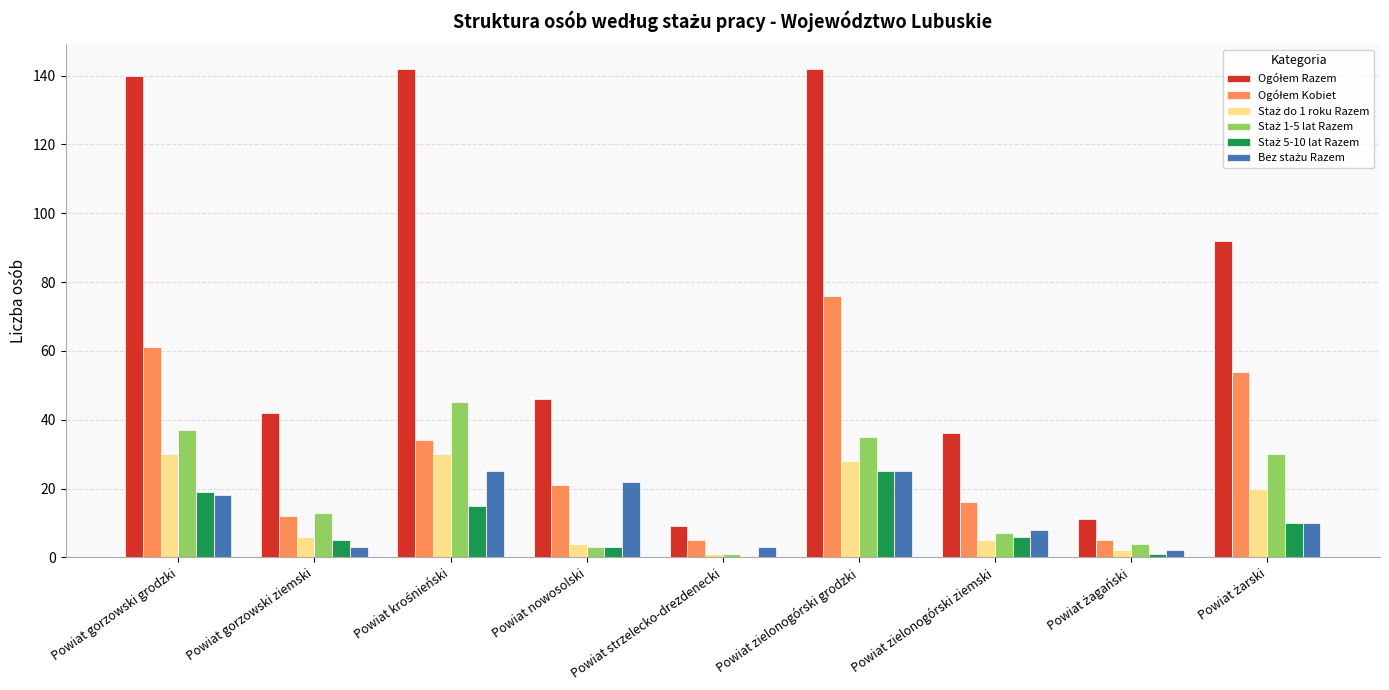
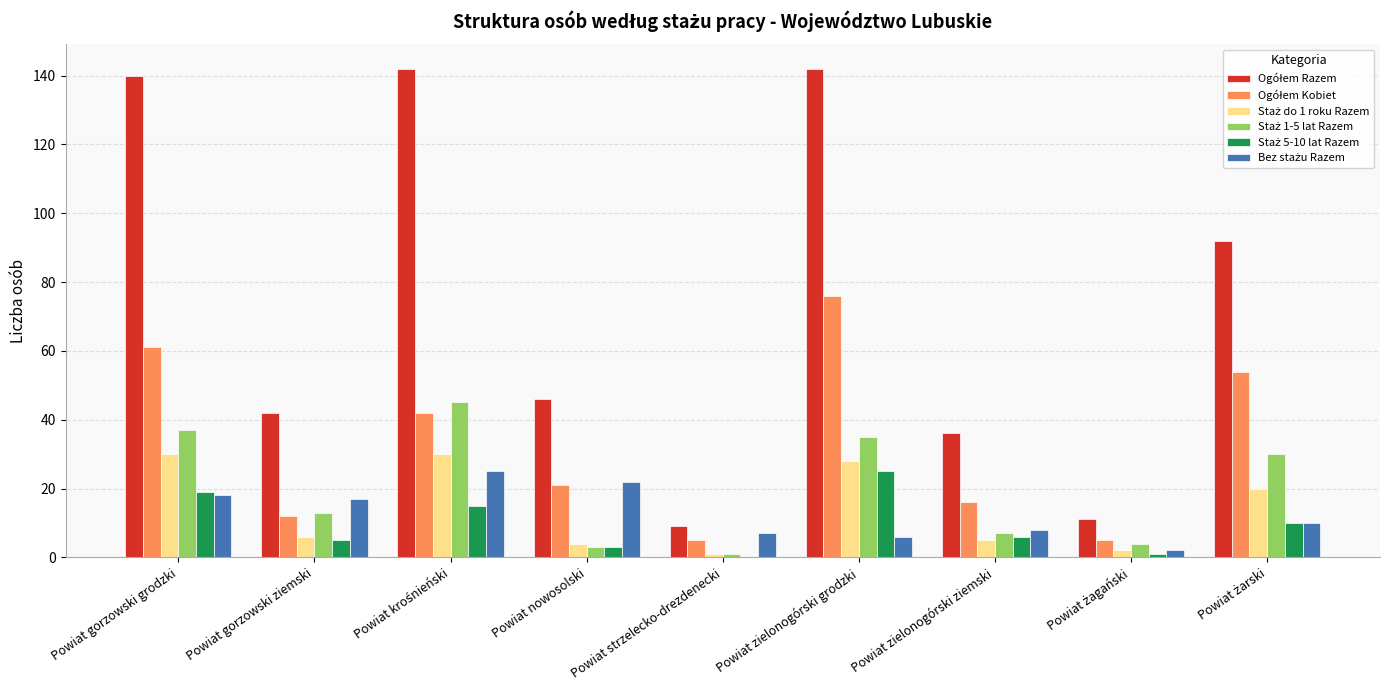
  {
    "Ogółem Razem": {
      "Powiat gorzowski grodzki": 140,
      "Powiat gorzowski ziemski": 42,
      "Powiat krośnieński": 142,
      "Powiat nowosolski": 46,
      "Powiat strzelecko-drezdenecki": 9,
      "Powiat zielonogórski grodzki": 142,
      "Powiat zielonogórski ziemski": 36,
      "Powiat żagański": 11,
      "Powiat żarski": 92
    },
    "Ogółem Kobiet": {
      "Powiat gorzowski grodzki": 61,
      "Powiat gorzowski ziemski": 12,
-     "Powiat krośnieński": 34,
+     "Powiat krośnieński": 42,
      "Powiat nowosolski": 21,
      "Powiat strzelecko-drezdenecki": 5,
      "Powiat zielonogórski grodzki": 76,
      "Powiat zielonogórski ziemski": 16,
      "Powiat żagański": 5,
      "Powiat żarski": 54
    },
    "Staż do 1 roku Razem": {
      "Powiat gorzowski grodzki": 30,
      "Powiat gorzowski ziemski": 6,
      "Powiat krośnieński": 30,
      "Powiat nowosolski": 4,
      "Powiat strzelecko-drezdenecki": 1,
      "Powiat zielonogórski grodzki": 28,
      "Powiat zielonogórski ziemski": 5,
      "Powiat żagański": 2,
      "Powiat żarski": 20
    },
    "Staż 1-5 lat Razem": {
      "Powiat gorzowski grodzki": 37,
      "Powiat gorzowski ziemski": 13,
      "Powiat krośnieński": 45,
      "Powiat nowosolski": 3,
      "Powiat strzelecko-drezdenecki": 1,
      "Powiat zielonogórski grodzki": 35,
      "Powiat zielonogórski ziemski": 7,
      "Powiat żagański": 4,
      "Powiat żarski": 30
    },
    "Staż 5-10 lat Razem": {
      "Powiat gorzowski grodzki": 19,
      "Powiat gorzowski ziemski": 5,
      "Powiat krośnieński": 15,
      "Powiat nowosolski": 3,
      "Powiat strzelecko-drezdenecki": 0,
      "Powiat zielonogórski grodzki": 25,
      "Powiat zielonogórski ziemski": 6,
      "Powiat żagański": 1,
      "Powiat żarski": 10
    },
    "Bez stażu Razem": {
      "Powiat gorzowski grodzki": 18,
-     "Powiat gorzowski ziemski": 3,
+     "Powiat gorzowski ziemski": 17,
      "Powiat krośnieński": 25,
      "Powiat nowosolski": 22,
-     "Powiat strzelecko-drezdenecki": 3,
-     "Powiat zielonogórski grodzki": 25,
+     "Powiat strzelecko-drezdenecki": 7,
+     "Powiat zielonogórski grodzki": 6,
      "Powiat zielonogórski ziemski": 8,
      "Powiat żagański": 2,
      "Powiat żarski": 10
    }
  }
